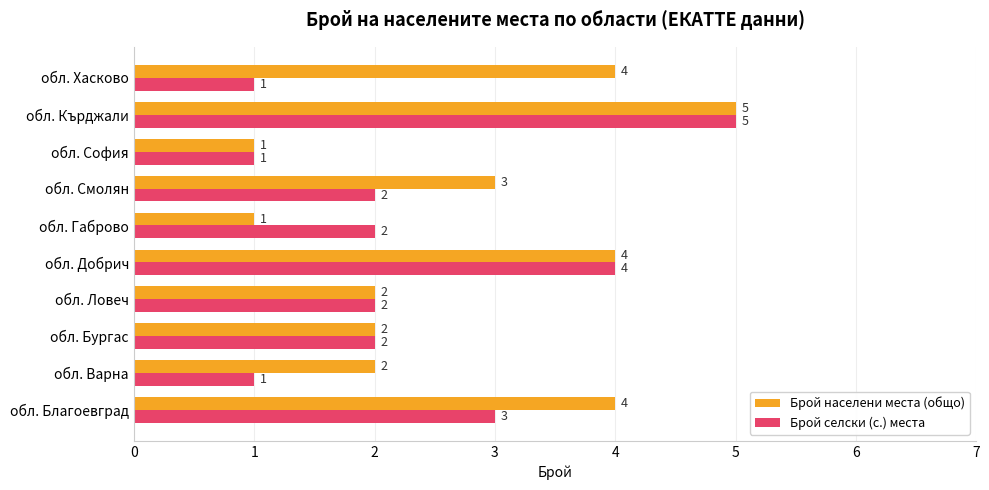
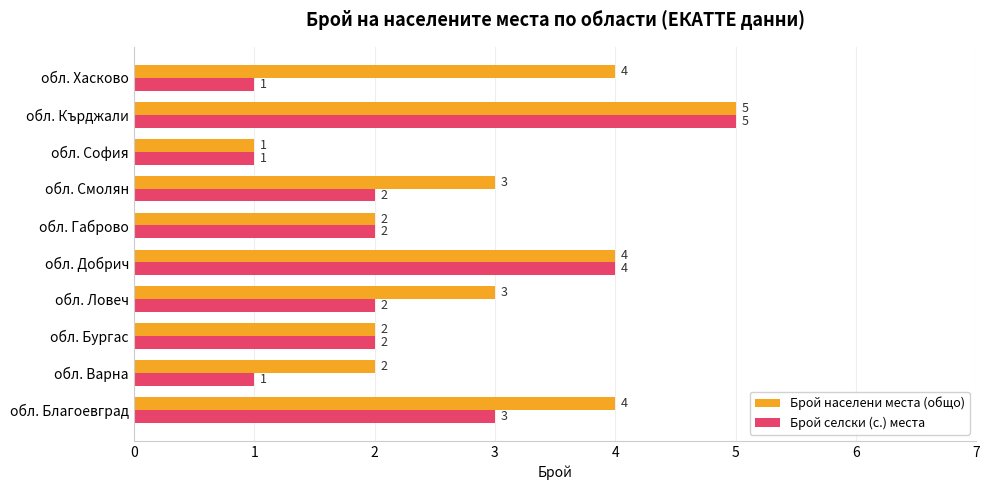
  {
    "Брой населени места (общо)": {
      "обл. Хасково": 4,
      "обл. Кърджали": 5,
      "обл. София": 1,
      "обл. Смолян": 3,
-     "обл. Габрово": 1,
+     "обл. Габрово": 2,
      "обл. Добрич": 4,
-     "обл. Ловеч": 2,
+     "обл. Ловеч": 3,
      "обл. Бургас": 2,
      "обл. Варна": 2,
      "обл. Благоевград": 4
    },
    "Брой селски (с.) места": {
      "обл. Хасково": 1,
      "обл. Кърджали": 5,
      "обл. София": 1,
      "обл. Смолян": 2,
      "обл. Габрово": 2,
      "обл. Добрич": 4,
      "обл. Ловеч": 2,
      "обл. Бургас": 2,
      "обл. Варна": 1,
      "обл. Благоевград": 3
    }
  }
